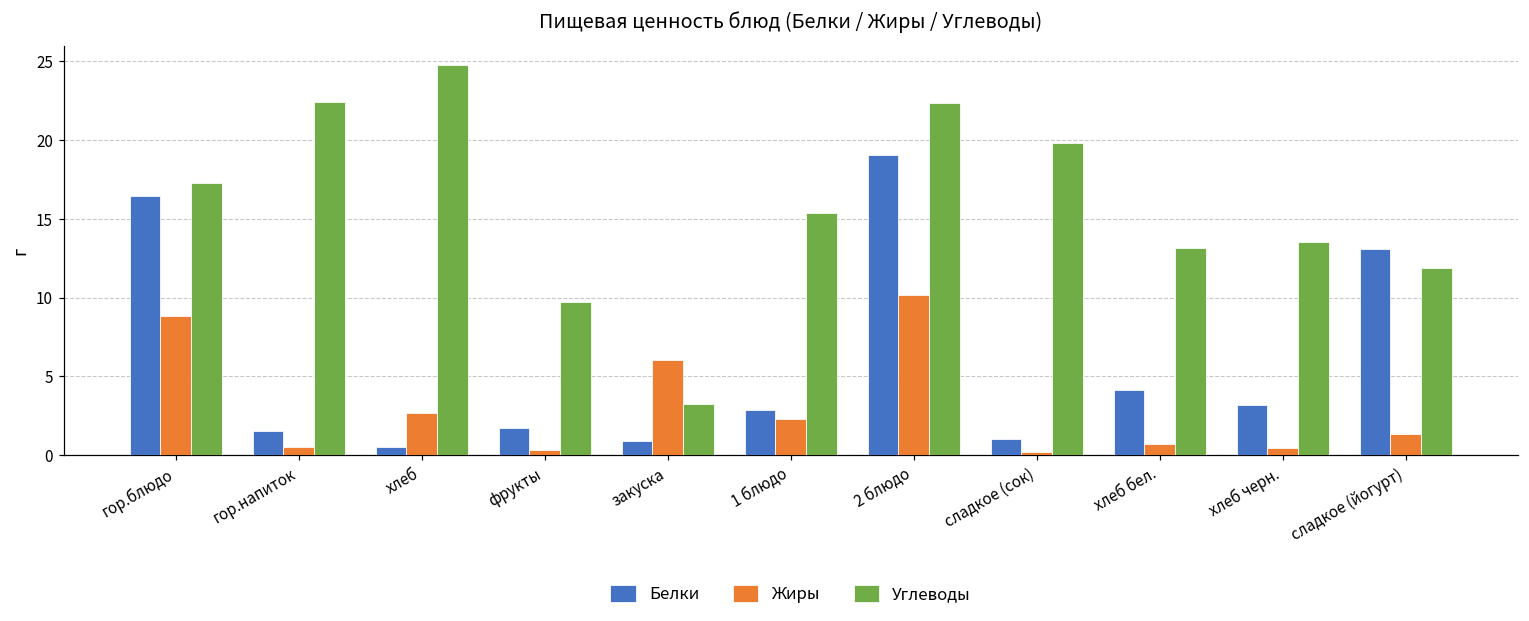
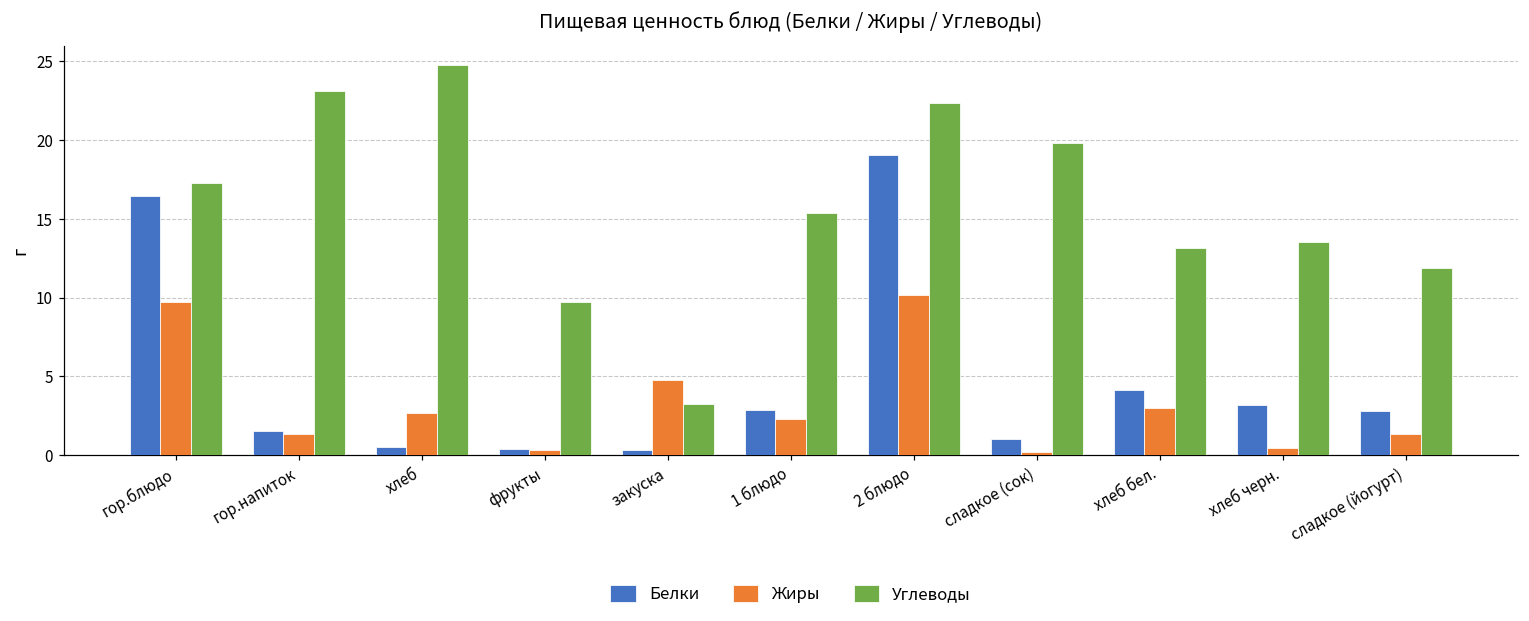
  {
    "Белки": {
      "гор.блюдо": 16.4,
      "гор.напиток": 1.5,
      "хлеб": 0.5,
-     "фрукты": 1.7,
-     "закуска": 0.9,
+     "фрукты": 0.4,
+     "закуска": 0.3,
      "1 блюдо": 2.9,
      "2 блюдо": 19.0,
      "сладкое (сок)": 1.0,
      "хлеб бел.": 4.1,
      "хлеб черн.": 3.2,
-     "сладкое (йогурт)": 13.1
+     "сладкое (йогурт)": 2.8
    },
    "Жиры": {
-     "гор.блюдо": 8.8,
-     "гор.напиток": 0.5,
+     "гор.блюдо": 9.7,
+     "гор.напиток": 1.3,
      "хлеб": 2.6,
      "фрукты": 0.3,
-     "закуска": 6.1,
+     "закуска": 4.8,
      "1 блюдо": 2.3,
      "2 блюдо": 10.1,
      "сладкое (сок)": 0.2,
-     "хлеб бел.": 0.7,
+     "хлеб бел.": 3.0,
      "хлеб черн.": 0.4,
      "сладкое (йогурт)": 1.3
    },
    "Углеводы": {
      "гор.блюдо": 17.3,
-     "гор.напиток": 22.4,
+     "гор.напиток": 23.1,
      "хлеб": 24.8,
      "фрукты": 9.7,
      "закуска": 3.2,
      "1 блюдо": 15.4,
      "2 блюдо": 22.3,
      "сладкое (сок)": 19.8,
      "хлеб бел.": 13.2,
      "хлеб черн.": 13.5,
      "сладкое (йогурт)": 11.9
    }
  }
